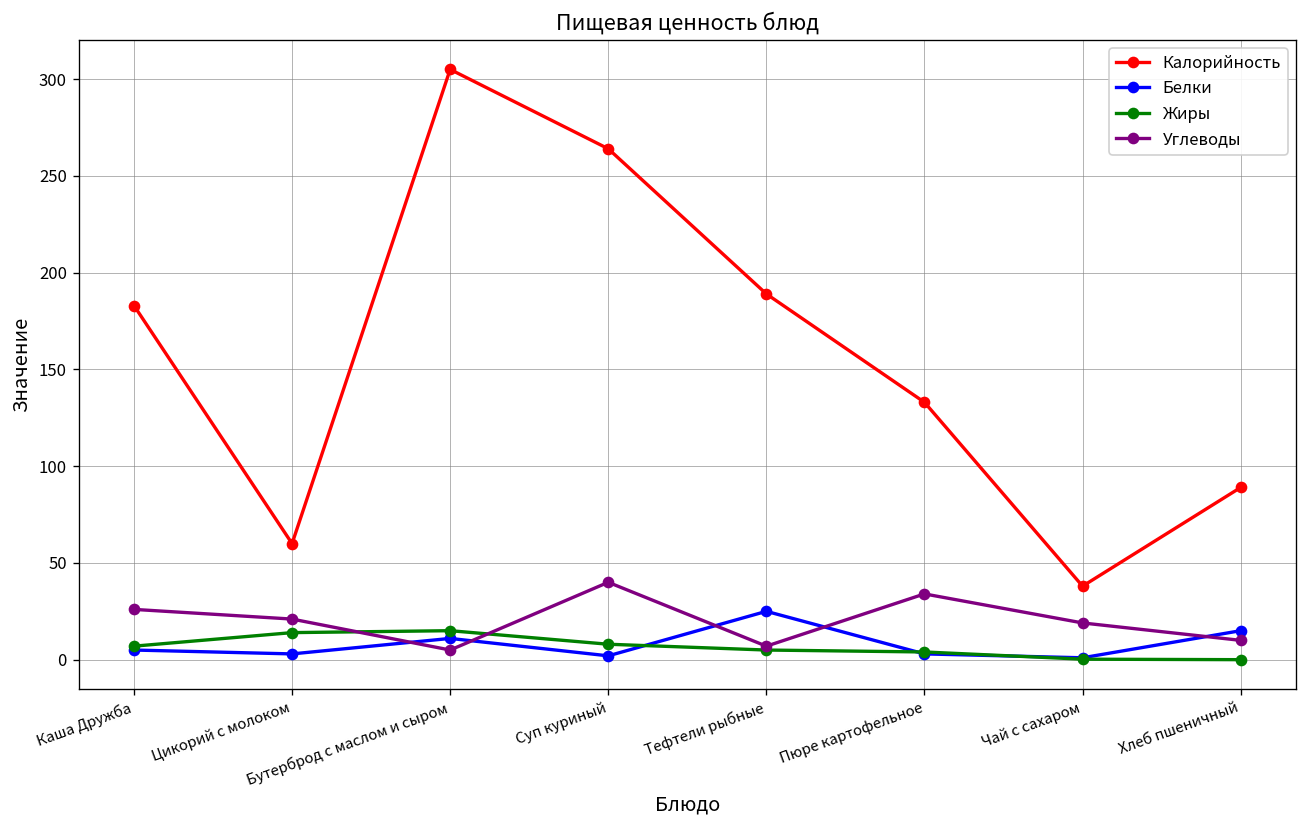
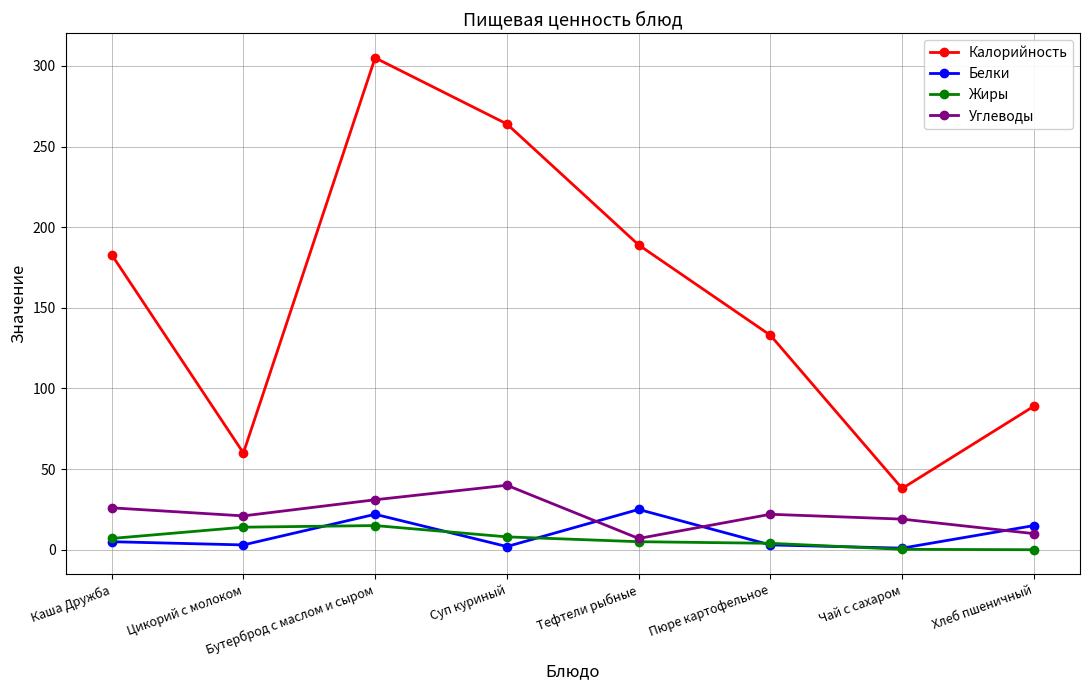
  {
    "Калорийность": {
      "Каша Дружба": 183,
      "Цикорий с молоком": 60,
      "Бутерброд с маслом и сыром": 305,
      "Суп куриный": 264,
      "Тефтели рыбные": 189,
      "Пюре картофельное": 133,
      "Чай с сахаром": 38,
      "Хлеб пшеничный": 89
    },
    "Белки": {
      "Каша Дружба": 5,
      "Цикорий с молоком": 3,
-     "Бутерброд с маслом и сыром": 11,
+     "Бутерброд с маслом и сыром": 22,
      "Суп куриный": 2,
      "Тефтели рыбные": 25,
      "Хлеб пшеничный": 15
    },
    "Жиры": {
      "Каша Дружба": 7,
      "Цикорий с молоком": 14,
      "Бутерброд с маслом и сыром": 15,
      "Суп куриный": 8,
      "Тефтели рыбные": 5,
      "Хлеб пшеничный": 0
    },
    "Углеводы": {
      "Каша Дружба": 26,
      "Цикорий с молоком": 21,
-     "Бутерброд с маслом и сыром": 5,
+     "Бутерброд с маслом и сыром": 31,
      "Суп куриный": 40,
      "Тефтели рыбные": 7,
-     "Пюре картофельное": 34,
+     "Пюре картофельное": 22,
      "Чай с сахаром": 19,
      "Хлеб пшеничный": 10
    }
  }
